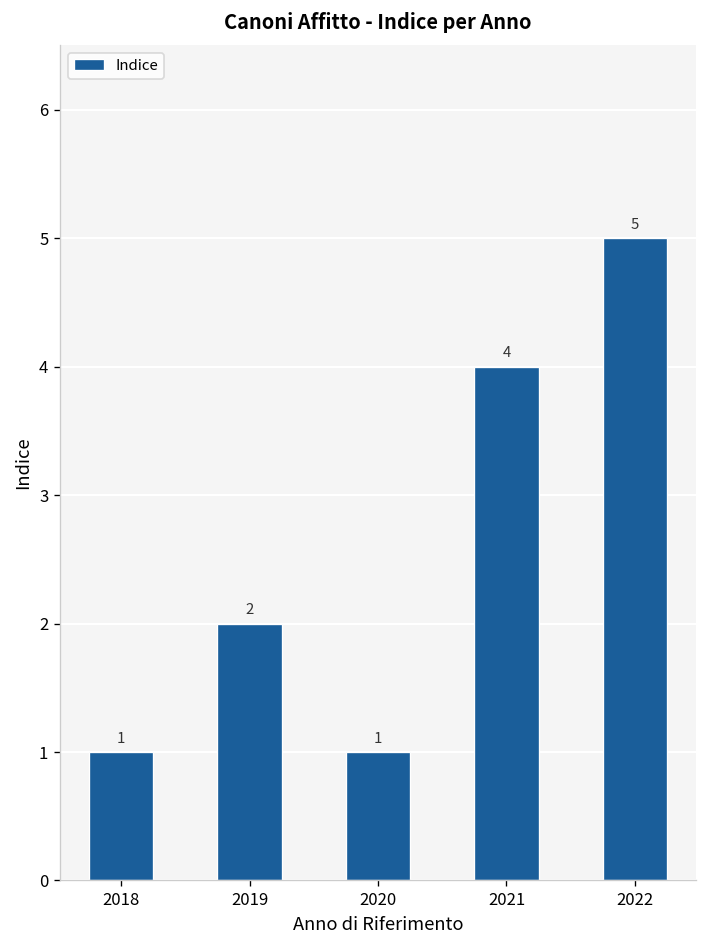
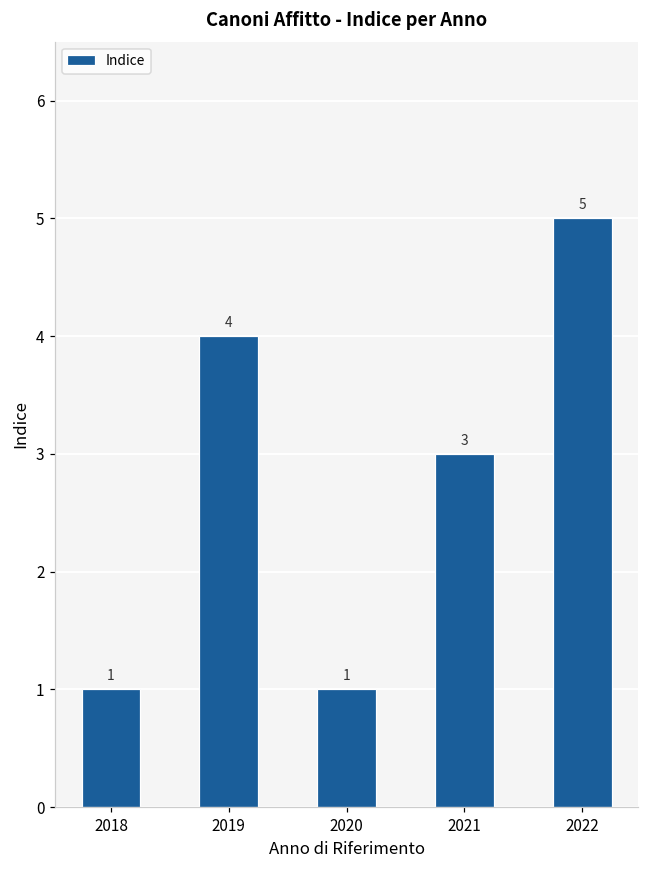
  {
    "2018": 1,
-   "2019": 2,
+   "2019": 4,
    "2020": 1,
-   "2021": 4,
+   "2021": 3,
    "2022": 5
  }
